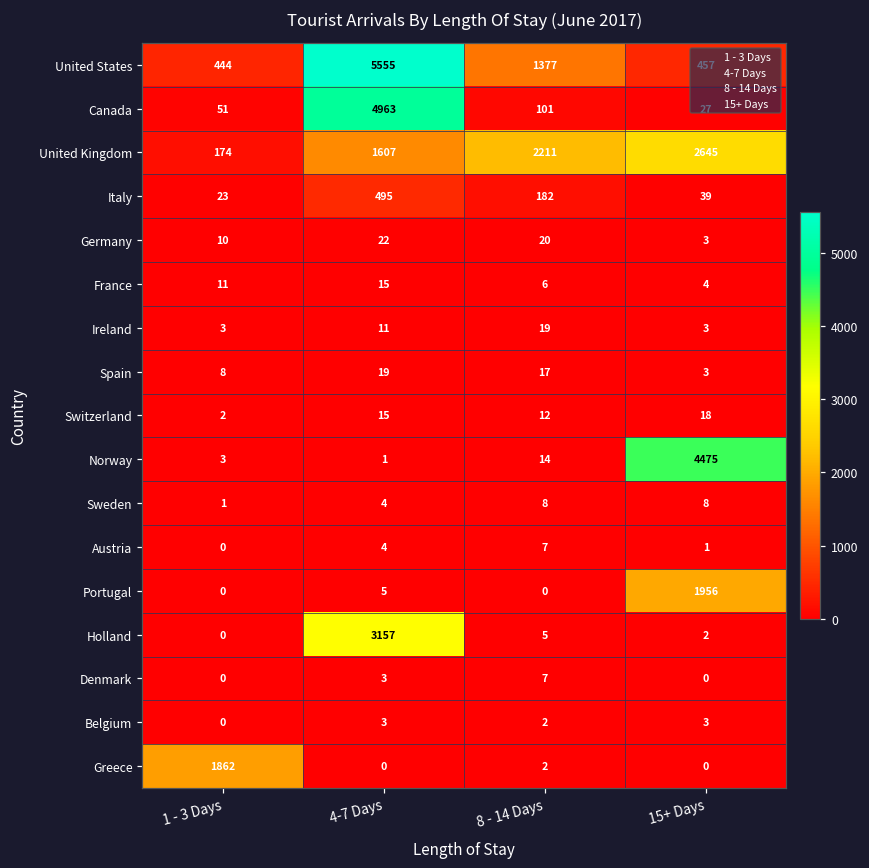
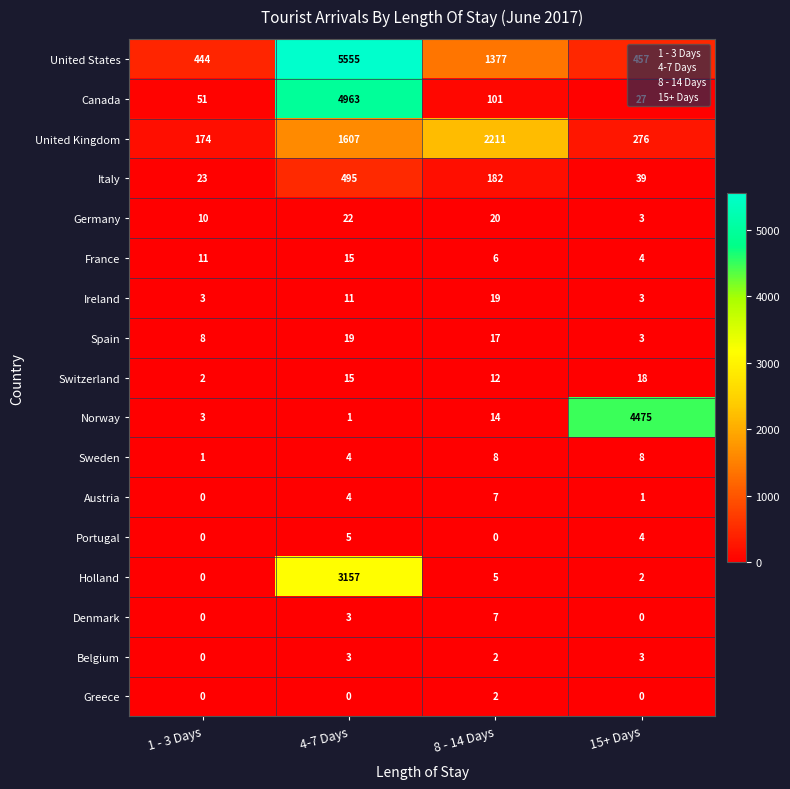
  {
    "United States": {
      "1 - 3 Days": 444,
      "4-7 Days": 5555,
      "8 - 14 Days": 1377
    },
    "Canada": {
      "1 - 3 Days": 51,
      "4-7 Days": 4963,
      "8 - 14 Days": 101
    },
    "United Kingdom": {
      "1 - 3 Days": 174,
      "4-7 Days": 1607,
      "8 - 14 Days": 2211,
-     "15+ Days": 2645
+     "15+ Days": 276
    },
    "Italy": {
      "1 - 3 Days": 23,
      "4-7 Days": 495,
      "8 - 14 Days": 182,
      "15+ Days": 39
    },
    "Germany": {
      "1 - 3 Days": 10,
      "4-7 Days": 22,
      "8 - 14 Days": 20,
      "15+ Days": 3
    },
    "France": {
      "1 - 3 Days": 11,
      "4-7 Days": 15,
      "8 - 14 Days": 6,
      "15+ Days": 4
    },
    "Ireland": {
      "1 - 3 Days": 3,
      "4-7 Days": 11,
      "8 - 14 Days": 19,
      "15+ Days": 3
    },
    "Spain": {
      "1 - 3 Days": 8,
      "4-7 Days": 19,
      "8 - 14 Days": 17,
      "15+ Days": 3
    },
    "Switzerland": {
      "1 - 3 Days": 2,
      "4-7 Days": 15,
      "8 - 14 Days": 12,
      "15+ Days": 18
    },
    "Norway": {
      "1 - 3 Days": 3,
      "4-7 Days": 1,
      "8 - 14 Days": 14,
      "15+ Days": 4475
    },
    "Sweden": {
      "1 - 3 Days": 1,
      "4-7 Days": 4,
      "8 - 14 Days": 8,
      "15+ Days": 8
    },
    "Austria": {
      "1 - 3 Days": 0,
      "4-7 Days": 4,
      "8 - 14 Days": 7,
      "15+ Days": 1
    },
    "Portugal": {
      "1 - 3 Days": 0,
      "4-7 Days": 5,
      "8 - 14 Days": 0,
-     "15+ Days": 1956
+     "15+ Days": 4
    },
    "Holland": {
      "1 - 3 Days": 0,
      "4-7 Days": 3157,
      "8 - 14 Days": 5,
      "15+ Days": 2
    },
    "Denmark": {
      "1 - 3 Days": 0,
      "4-7 Days": 3,
      "8 - 14 Days": 7,
      "15+ Days": 0
    },
    "Belgium": {
      "1 - 3 Days": 0,
      "4-7 Days": 3,
      "8 - 14 Days": 2,
      "15+ Days": 3
    },
    "Greece": {
-     "1 - 3 Days": 1862,
+     "1 - 3 Days": 0,
      "4-7 Days": 0,
      "8 - 14 Days": 2,
      "15+ Days": 0
    }
  }
